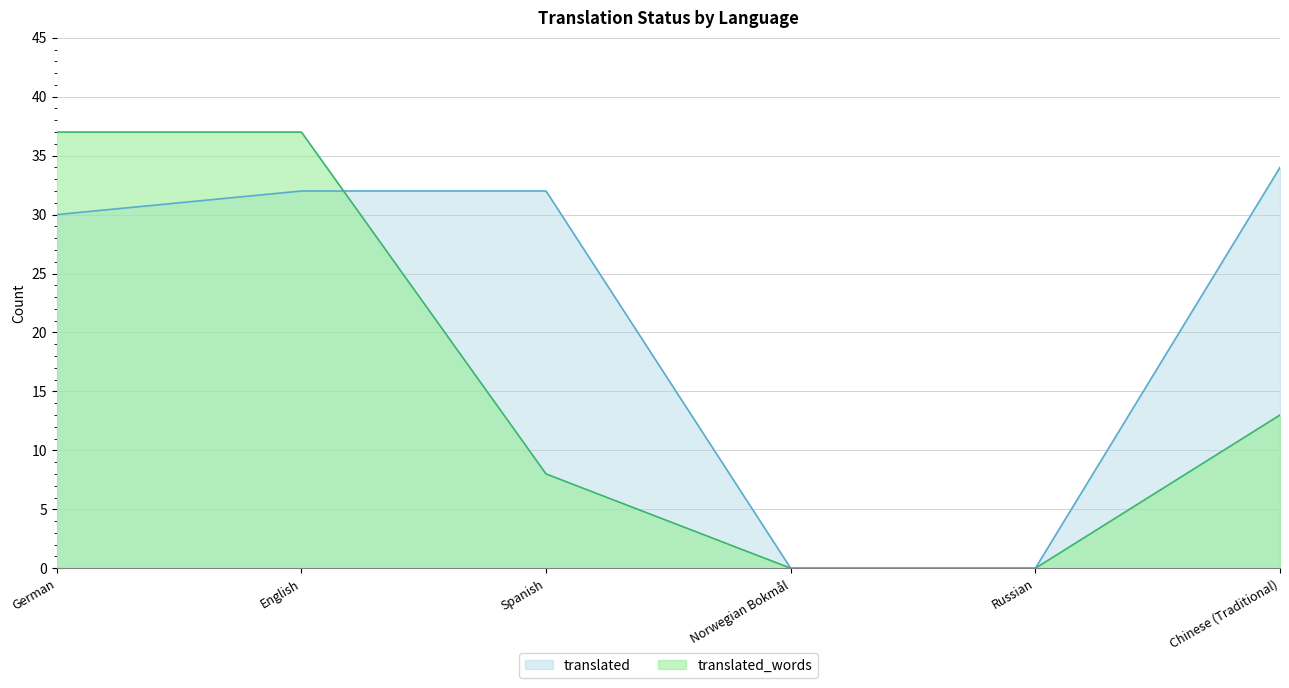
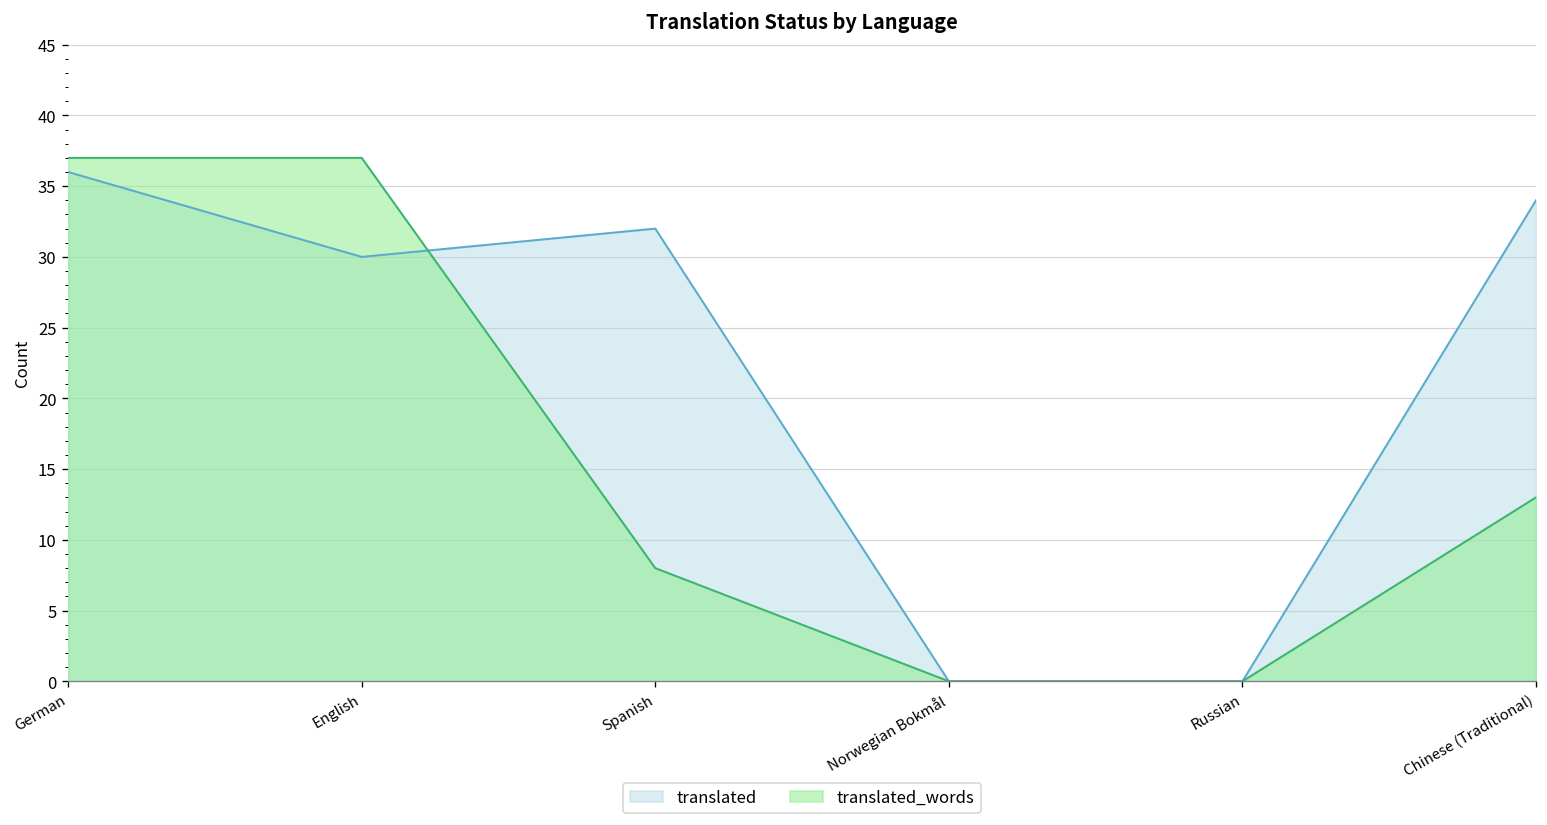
  {
    "translated": {
-     "German": 30,
-     "English": 32,
+     "German": 36,
+     "English": 30,
      "Spanish": 32,
      "Chinese (Traditional)": 34
    },
    "translated_words": {
      "German": 37,
      "English": 37,
      "Spanish": 8,
      "Chinese (Traditional)": 13
    }
  }
